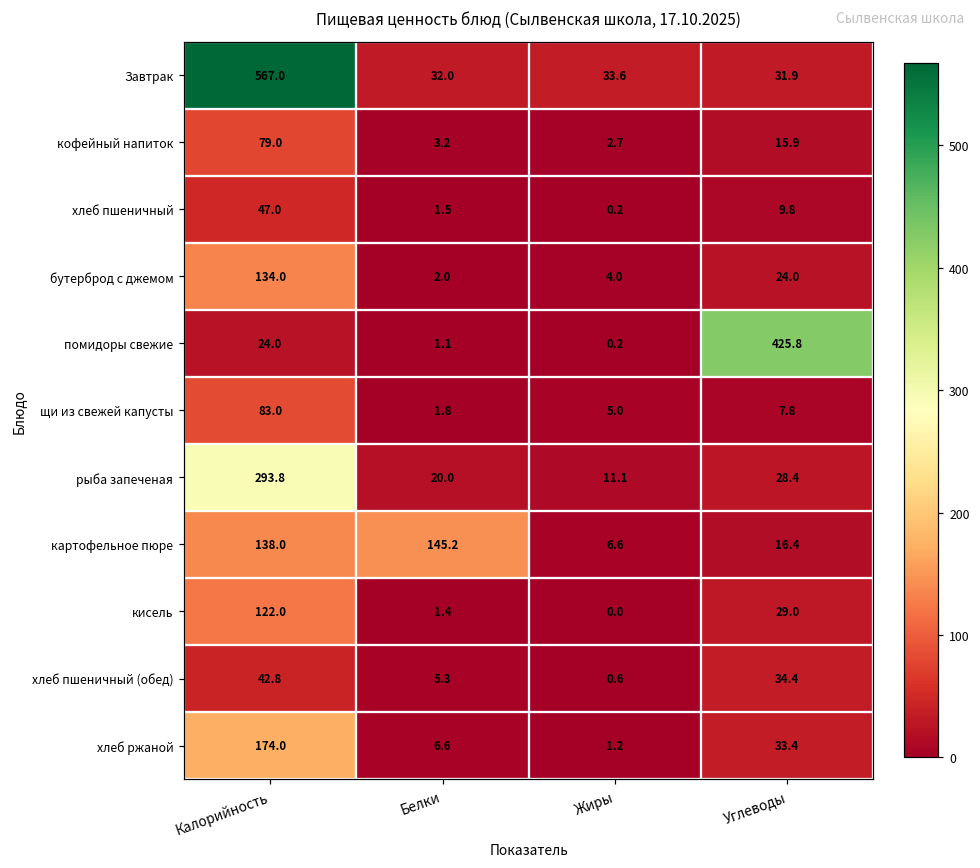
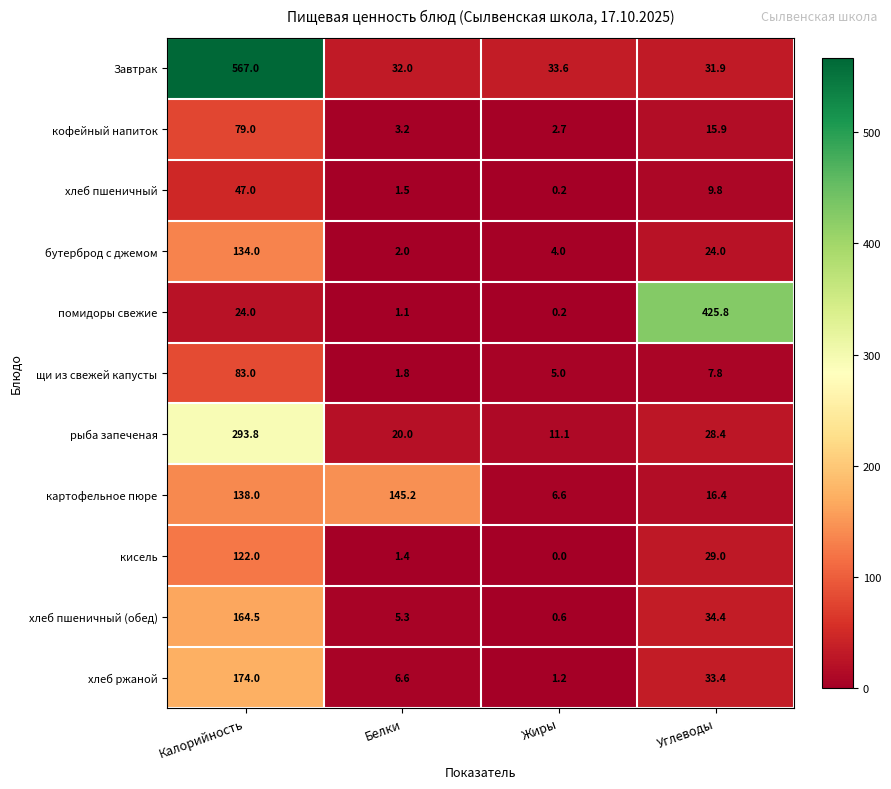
  {
    "Завтрак": {
      "Калорийность": 567.0,
      "Белки": 32.0,
      "Жиры": 33.6,
      "Углеводы": 31.9
    },
    "кофейный напиток": {
      "Калорийность": 79.0,
      "Белки": 3.2,
      "Жиры": 2.7,
      "Углеводы": 15.9
    },
    "хлеб пшеничный": {
      "Калорийность": 47.0,
      "Белки": 1.5,
      "Жиры": 0.2,
      "Углеводы": 9.8
    },
    "бутерброд с джемом": {
      "Калорийность": 134.0,
      "Белки": 2.0,
      "Жиры": 4.0,
      "Углеводы": 24.0
    },
    "помидоры свежие": {
      "Калорийность": 24.0,
      "Белки": 1.1,
      "Жиры": 0.2,
      "Углеводы": 425.8
    },
    "щи из свежей капусты": {
      "Калорийность": 83.0,
      "Белки": 1.8,
      "Жиры": 5.0,
      "Углеводы": 7.8
    },
    "рыба запеченая": {
      "Калорийность": 293.8,
      "Белки": 20.0,
      "Жиры": 11.1,
      "Углеводы": 28.4
    },
    "картофельное пюре": {
      "Калорийность": 138.0,
      "Белки": 145.2,
      "Жиры": 6.6,
      "Углеводы": 16.4
    },
    "кисель": {
      "Калорийность": 122.0,
      "Белки": 1.4,
      "Жиры": 0.0,
      "Углеводы": 29.0
    },
    "хлеб пшеничный (обед)": {
-     "Калорийность": 42.8,
+     "Калорийность": 164.5,
      "Белки": 5.3,
      "Жиры": 0.6,
      "Углеводы": 34.4
    },
    "хлеб ржаной": {
      "Калорийность": 174.0,
      "Белки": 6.6,
      "Жиры": 1.2,
      "Углеводы": 33.4
    }
  }
